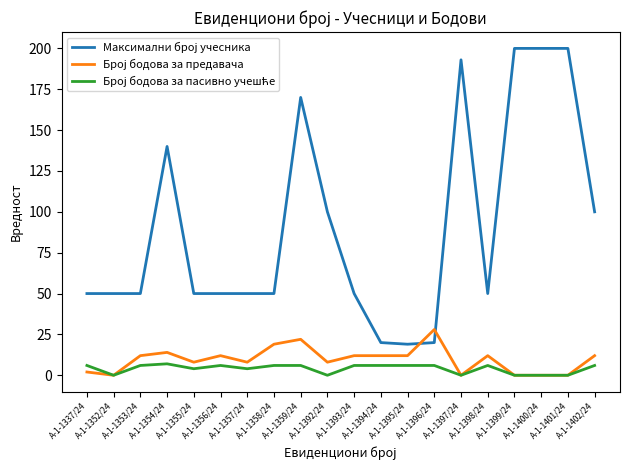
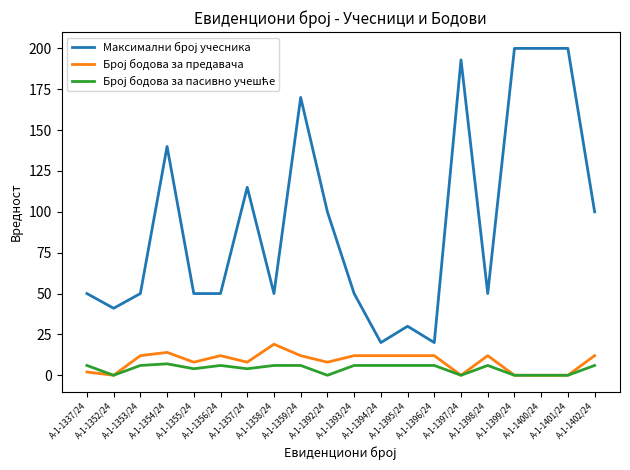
  {
    "Максимални број учесника": {
      "А-1-1337/24": 50,
-     "А-1-1352/24": 50,
+     "А-1-1352/24": 41,
      "А-1-1353/24": 50,
      "А-1-1354/24": 140,
      "А-1-1355/24": 50,
      "А-1-1356/24": 50,
-     "А-1-1357/24": 50,
+     "А-1-1357/24": 115,
      "А-1-1358/24": 50,
      "А-1-1359/24": 170,
      "А-1-1392/24": 100,
      "А-1-1393/24": 50,
      "А-1-1394/24": 20,
-     "А-1-1395/24": 19,
+     "А-1-1395/24": 30,
      "А-1-1396/24": 20,
      "А-1-1397/24": 193,
      "А-1-1398/24": 50,
      "А-1-1399/24": 200,
      "А-1-1400/24": 200,
      "А-1-1401/24": 200,
      "А-1-1402/24": 100
    },
    "Број бодова за предавача": {
      "А-1-1337/24": 2,
      "А-1-1353/24": 12,
      "А-1-1354/24": 14,
      "А-1-1355/24": 8,
      "А-1-1356/24": 12,
      "А-1-1357/24": 8,
      "А-1-1358/24": 19,
-     "А-1-1359/24": 22,
+     "А-1-1359/24": 12,
      "А-1-1392/24": 8,
      "А-1-1393/24": 12,
      "А-1-1394/24": 12,
      "А-1-1395/24": 12,
-     "А-1-1396/24": 28,
+     "А-1-1396/24": 12,
      "А-1-1398/24": 12,
      "А-1-1402/24": 12
    },
    "Број бодова за пасивно учешће": {
      "А-1-1337/24": 6,
      "А-1-1353/24": 6,
      "А-1-1354/24": 7,
      "А-1-1355/24": 4,
      "А-1-1356/24": 6,
      "А-1-1357/24": 4,
      "А-1-1358/24": 6,
      "А-1-1359/24": 6,
      "А-1-1392/24": 0,
      "А-1-1393/24": 6,
      "А-1-1394/24": 6,
      "А-1-1395/24": 6,
      "А-1-1396/24": 6,
      "А-1-1398/24": 6,
      "А-1-1402/24": 6
    }
  }
